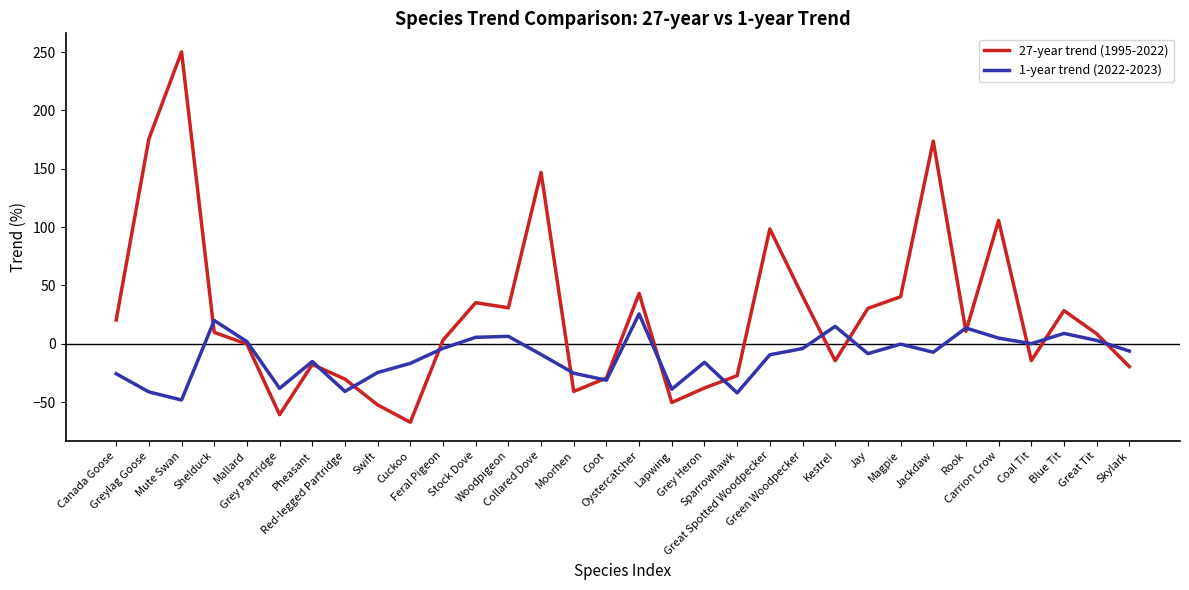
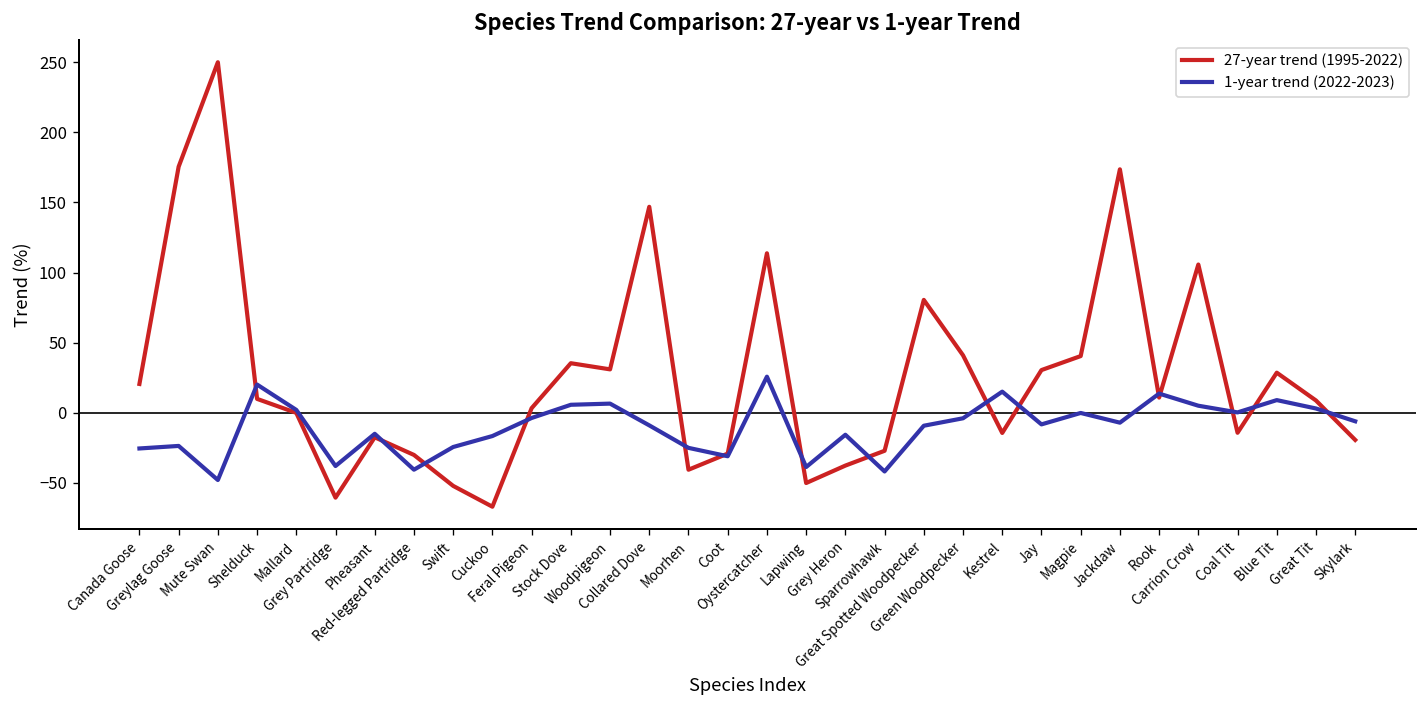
  {
    "27-year trend (1995-2022)": {
      "Canada Goose": 20,
      "Greylag Goose": 176,
      "Mute Swan": 250,
      "Shelduck": 10,
      "Grey Partridge": -61,
      "Pheasant": -18,
      "Red-legged Partridge": -30,
      "Swift": -52,
      "Cuckoo": -67,
      "Feral Pigeon": 3,
      "Stock Dove": 35,
      "Woodpigeon": 31,
      "Collared Dove": 147,
      "Moorhen": -41,
-     "Oystercatcher": 43,
+     "Oystercatcher": 114,
      "Lapwing": -50,
      "Grey Heron": -38,
      "Sparrowhawk": -27,
-     "Great Spotted Woodpecker": 98,
+     "Great Spotted Woodpecker": 80,
      "Green Woodpecker": 41,
      "Kestrel": -15,
      "Jay": 30,
      "Magpie": 40,
      "Jackdaw": 174,
      "Rook": 11,
      "Carrion Crow": 106,
      "Coal Tit": -14,
      "Blue Tit": 28,
      "Great Tit": 9,
      "Skylark": -20
    },
    "1-year trend (2022-2023)": {
      "Canada Goose": -26,
-     "Greylag Goose": -41,
+     "Greylag Goose": -24,
      "Mute Swan": -48,
      "Shelduck": 20,
      "Grey Partridge": -38,
      "Pheasant": -15,
      "Red-legged Partridge": -41,
      "Swift": -25,
      "Cuckoo": -17,
      "Feral Pigeon": -4,
      "Stock Dove": 6,
      "Woodpigeon": 6,
      "Collared Dove": -9,
      "Moorhen": -25,
      "Oystercatcher": 26,
      "Lapwing": -39,
      "Grey Heron": -16,
      "Sparrowhawk": -42,
      "Great Spotted Woodpecker": -9,
      "Green Woodpecker": -4,
      "Kestrel": 15,
      "Jay": -8,
      "Magpie": 0,
      "Jackdaw": -7,
      "Rook": 14,
      "Carrion Crow": 5,
      "Coal Tit": 0,
      "Blue Tit": 9,
      "Great Tit": 3,
      "Skylark": -6
    }
  }
